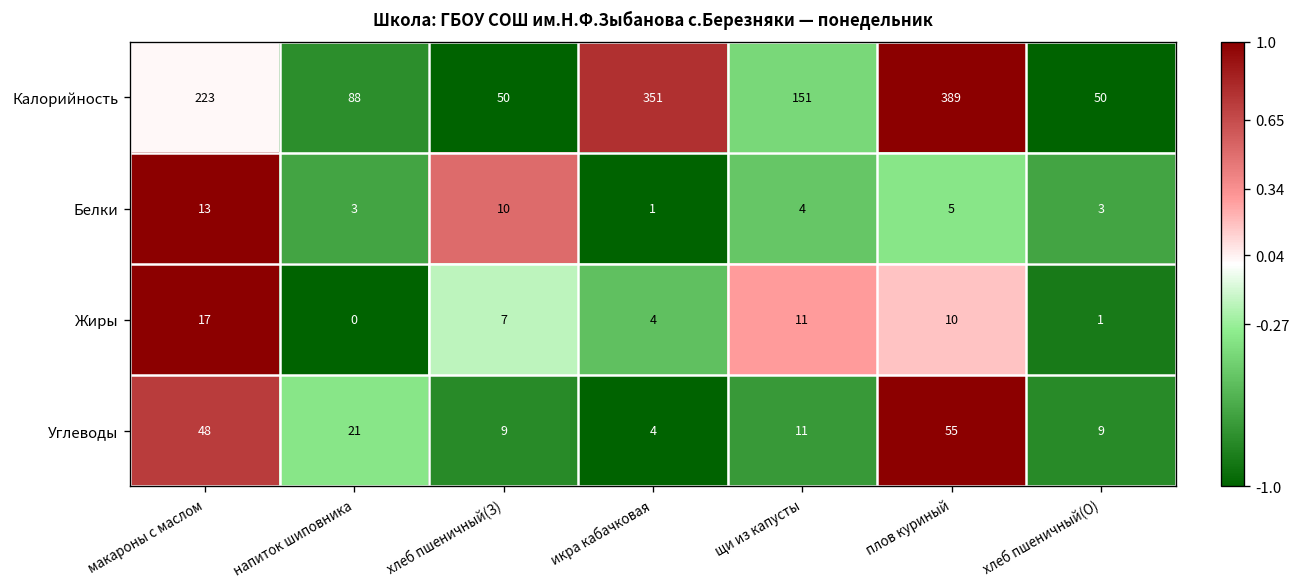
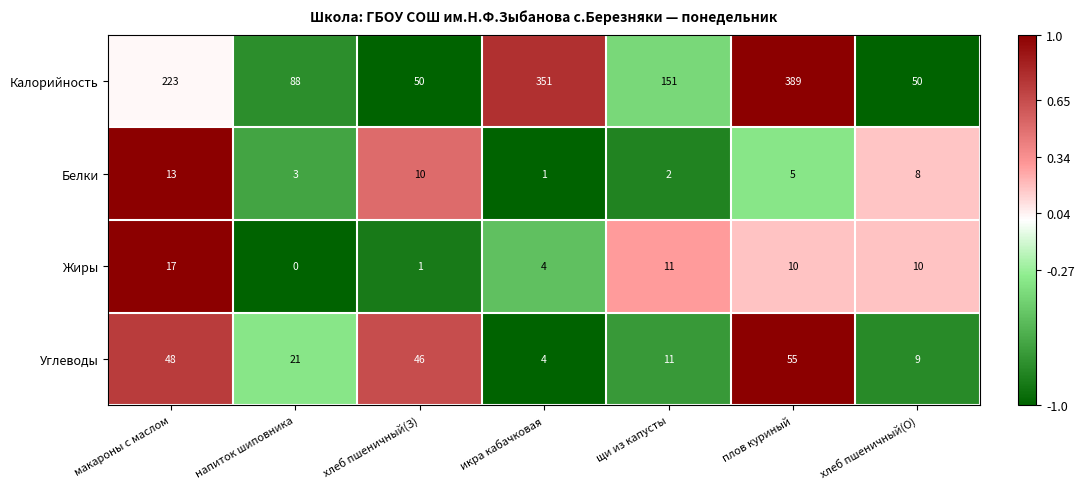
  {
    "Калорийность": {
      "макароны с маслом": 223,
      "напиток шиповника": 88,
      "хлеб пшеничный(З)": 50,
      "икра кабачковая": 351,
      "щи из капусты": 151,
      "плов куриный": 389,
      "хлеб пшеничный(О)": 50
    },
    "Белки": {
      "макароны с маслом": 13,
      "напиток шиповника": 3,
      "хлеб пшеничный(З)": 10,
      "икра кабачковая": 1,
-     "щи из капусты": 4,
+     "щи из капусты": 2,
      "плов куриный": 5,
-     "хлеб пшеничный(О)": 3
+     "хлеб пшеничный(О)": 8
    },
    "Жиры": {
      "макароны с маслом": 17,
      "напиток шиповника": 0,
-     "хлеб пшеничный(З)": 7,
+     "хлеб пшеничный(З)": 1,
      "икра кабачковая": 4,
      "щи из капусты": 11,
      "плов куриный": 10,
-     "хлеб пшеничный(О)": 1
+     "хлеб пшеничный(О)": 10
    },
    "Углеводы": {
      "макароны с маслом": 48,
      "напиток шиповника": 21,
-     "хлеб пшеничный(З)": 9,
+     "хлеб пшеничный(З)": 46,
      "икра кабачковая": 4,
      "щи из капусты": 11,
      "плов куриный": 55,
      "хлеб пшеничный(О)": 9
    }
  }
